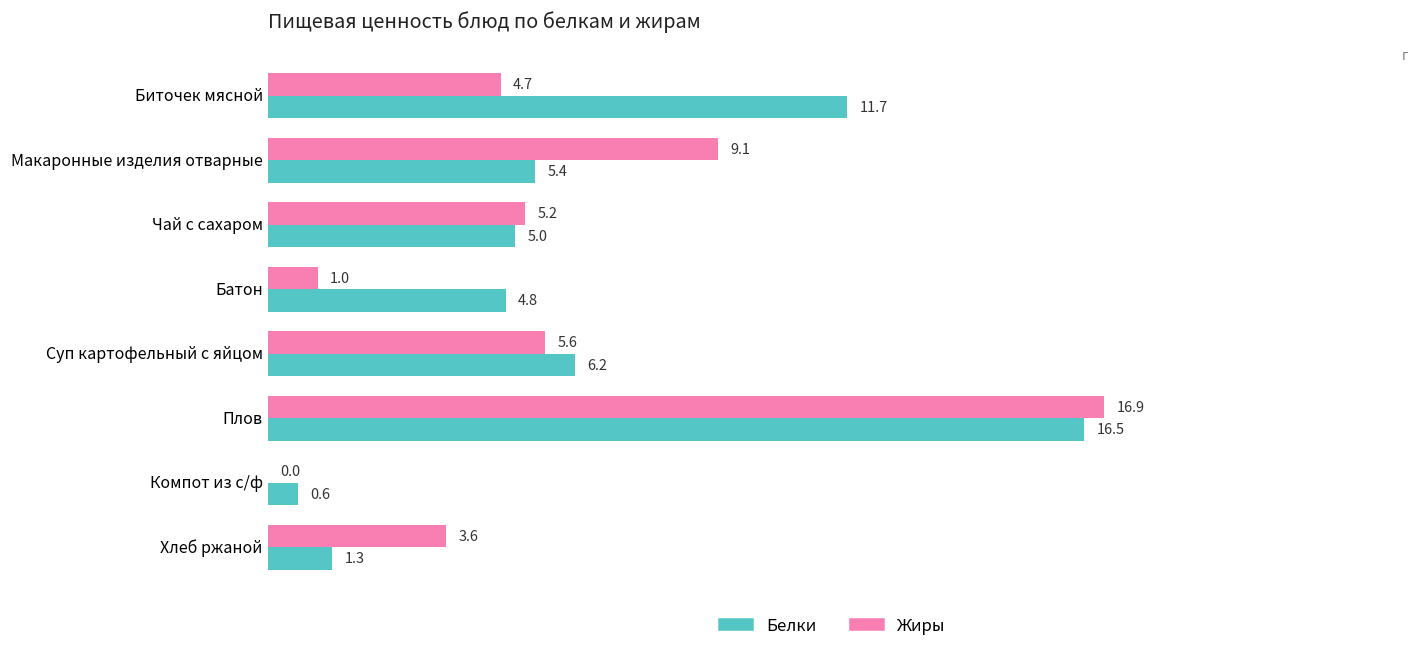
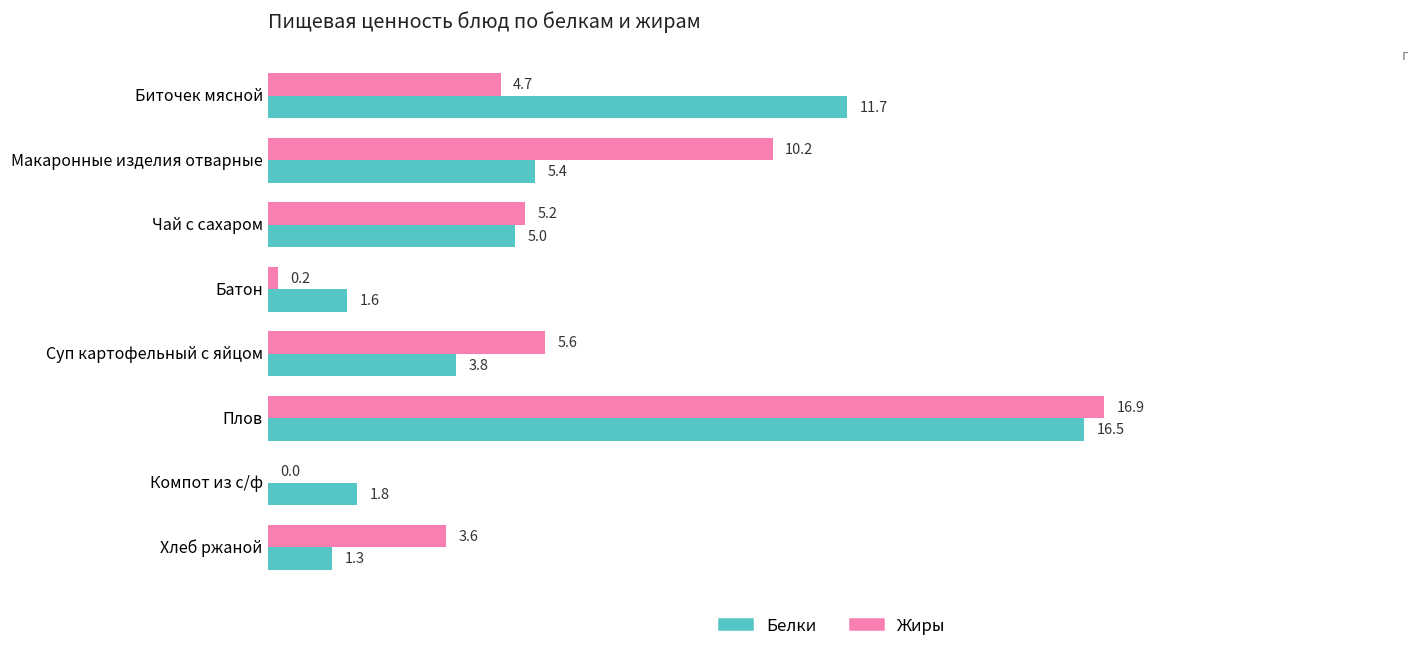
  {
    "Белки": {
      "Биточек мясной": 11.7,
      "Макаронные изделия отварные": 5.4,
      "Чай с сахаром": 5.0,
-     "Батон": 4.8,
-     "Суп картофельный с яйцом": 6.2,
+     "Батон": 1.6,
+     "Суп картофельный с яйцом": 3.8,
      "Плов": 16.5,
-     "Компот из с/ф": 0.6,
+     "Компот из с/ф": 1.8,
      "Хлеб ржаной": 1.3
    },
    "Жиры": {
      "Биточек мясной": 4.7,
-     "Макаронные изделия отварные": 9.1,
+     "Макаронные изделия отварные": 10.2,
      "Чай с сахаром": 5.2,
-     "Батон": 1.0,
+     "Батон": 0.2,
      "Суп картофельный с яйцом": 5.6,
      "Плов": 16.9,
      "Компот из с/ф": 0.0,
      "Хлеб ржаной": 3.6
    }
  }
